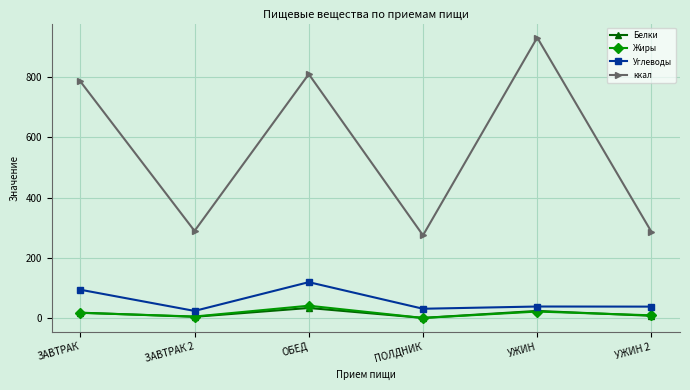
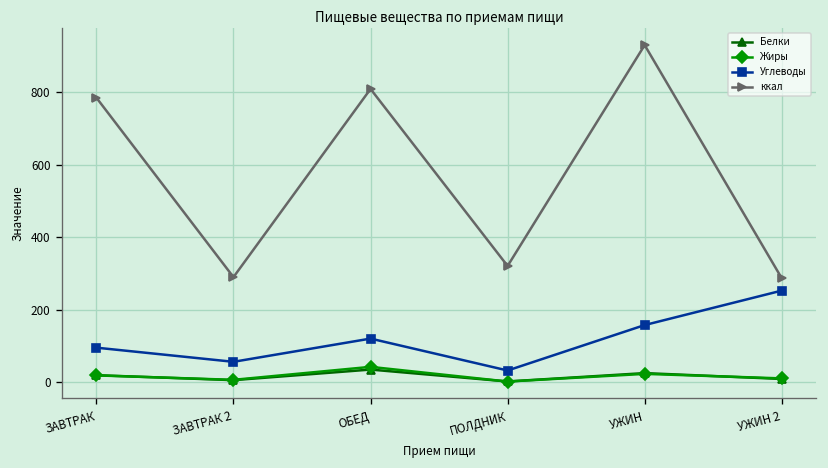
  {
    "Углеводы": {
      "ЗАВТРАК": 100,
-     "ЗАВТРАК 2": 20,
+     "ЗАВТРАК 2": 60,
      "ОБЕД": 120,
      "ПОЛДНИК": 30,
-     "УЖИН": 40,
-     "УЖИН 2": 40
+     "УЖИН": 160,
+     "УЖИН 2": 250
    },
    "ккал": {
      "ЗАВТРАК": 790,
      "ЗАВТРАК 2": 290,
      "ОБЕД": 810,
-     "ПОЛДНИК": 280,
+     "ПОЛДНИК": 320,
      "УЖИН": 930,
      "УЖИН 2": 290
    }
  }
